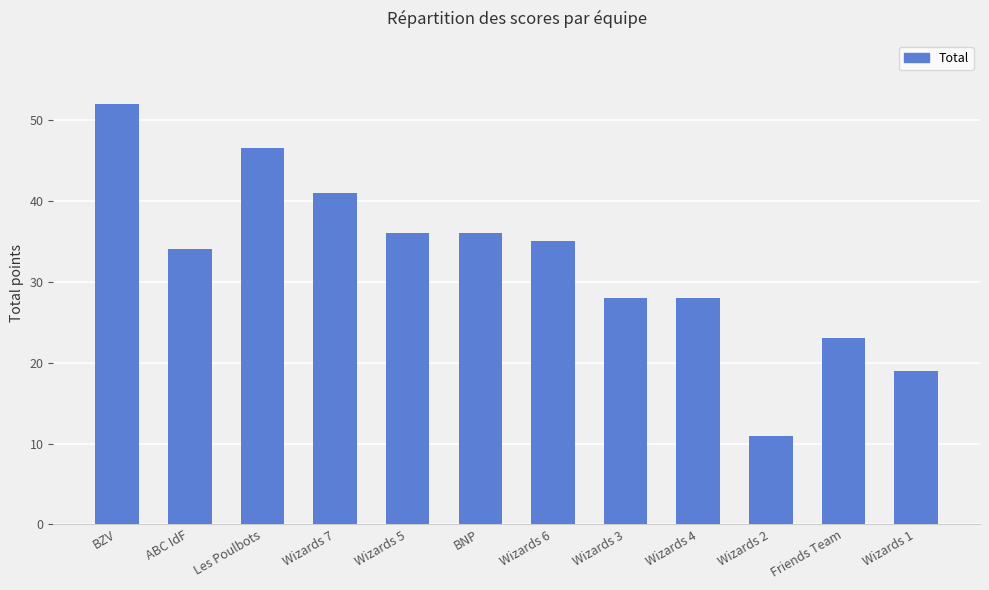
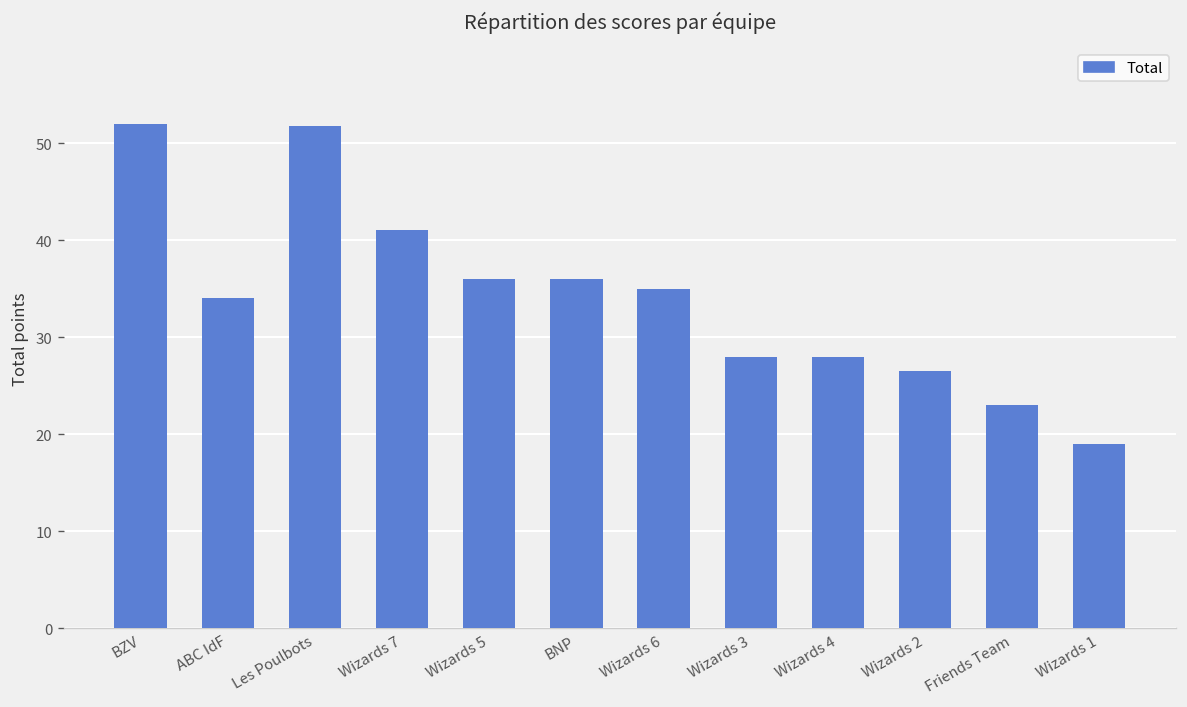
  {
    "BZV": 52,
    "ABC IdF": 34,
-   "Les Poulbots": 47,
+   "Les Poulbots": 52,
    "Wizards 7": 41,
    "Wizards 5": 36,
    "BNP": 36,
    "Wizards 6": 35,
    "Wizards 3": 28,
    "Wizards 4": 28,
-   "Wizards 2": 11,
+   "Wizards 2": 27,
    "Friends Team": 23,
    "Wizards 1": 19
  }
